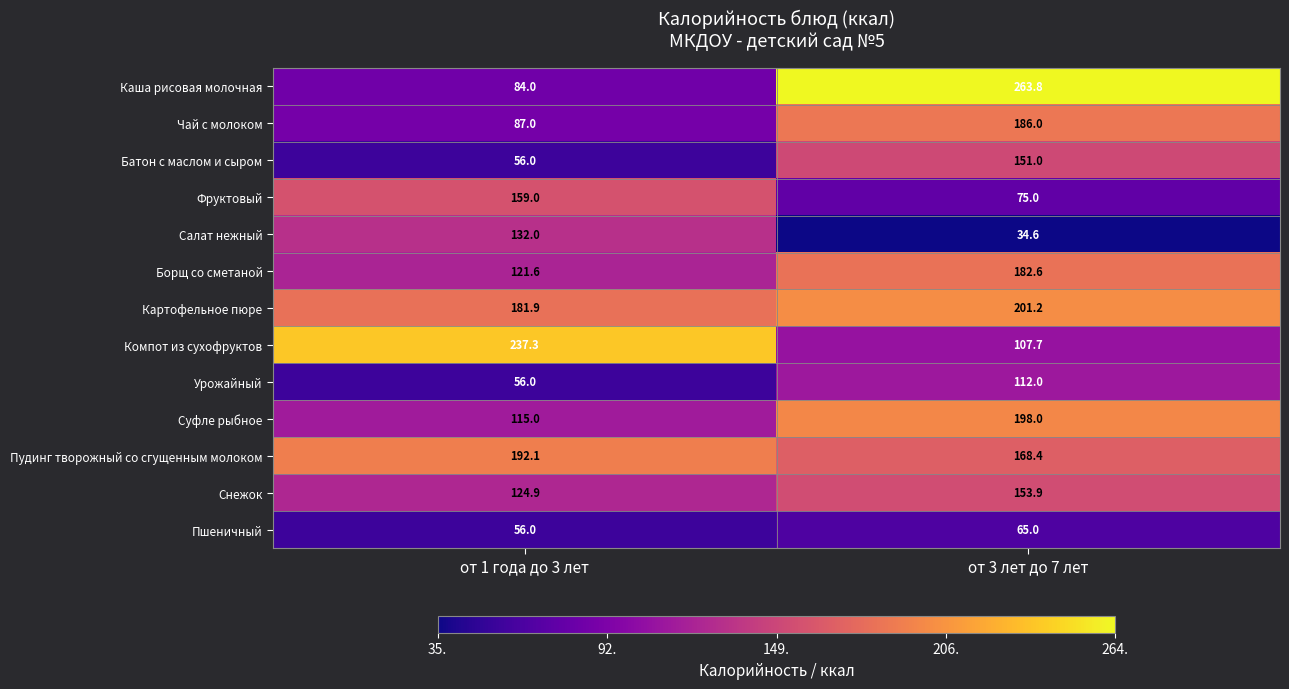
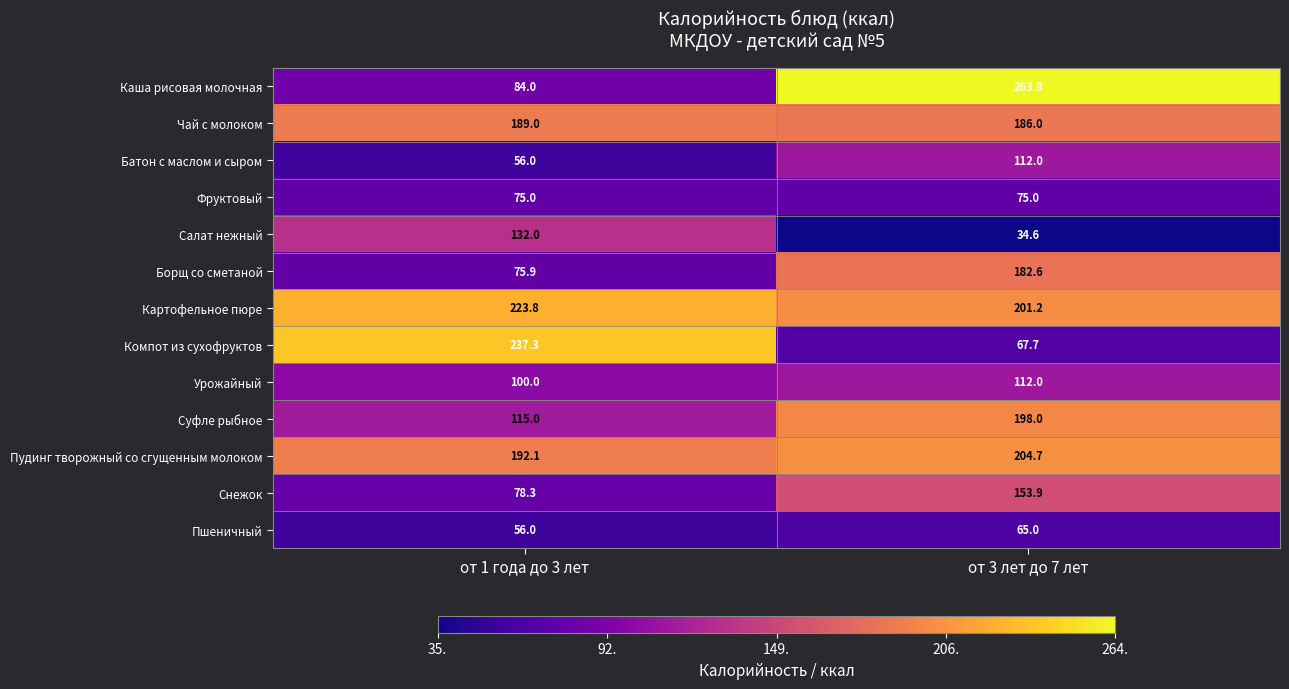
  {
    "Каша рисовая молочная": {
      "от 1 года до 3 лет": 84.0,
      "от 3 лет до 7 лет": 263.8
    },
    "Чай с молоком": {
-     "от 1 года до 3 лет": 87.0,
+     "от 1 года до 3 лет": 189.0,
      "от 3 лет до 7 лет": 186.0
    },
    "Батон с маслом и сыром": {
      "от 1 года до 3 лет": 56.0,
-     "от 3 лет до 7 лет": 151.0
+     "от 3 лет до 7 лет": 112.0
    },
    "Фруктовый": {
-     "от 1 года до 3 лет": 159.0,
+     "от 1 года до 3 лет": 75.0,
      "от 3 лет до 7 лет": 75.0
    },
    "Салат нежный": {
      "от 1 года до 3 лет": 132.0,
      "от 3 лет до 7 лет": 34.6
    },
    "Борщ со сметаной": {
-     "от 1 года до 3 лет": 121.6,
+     "от 1 года до 3 лет": 75.9,
      "от 3 лет до 7 лет": 182.6
    },
    "Картофельное пюре": {
-     "от 1 года до 3 лет": 181.9,
+     "от 1 года до 3 лет": 223.8,
      "от 3 лет до 7 лет": 201.2
    },
    "Компот из сухофруктов": {
      "от 1 года до 3 лет": 237.3,
-     "от 3 лет до 7 лет": 107.7
+     "от 3 лет до 7 лет": 67.7
    },
    "Урожайный": {
-     "от 1 года до 3 лет": 56.0,
+     "от 1 года до 3 лет": 100.0,
      "от 3 лет до 7 лет": 112.0
    },
    "Суфле рыбное": {
      "от 1 года до 3 лет": 115.0,
      "от 3 лет до 7 лет": 198.0
    },
    "Пудинг творожный со сгущенным молоком": {
      "от 1 года до 3 лет": 192.1,
-     "от 3 лет до 7 лет": 168.4
+     "от 3 лет до 7 лет": 204.7
    },
    "Снежок": {
-     "от 1 года до 3 лет": 124.9,
+     "от 1 года до 3 лет": 78.3,
      "от 3 лет до 7 лет": 153.9
    },
    "Пшеничный": {
      "от 1 года до 3 лет": 56.0,
      "от 3 лет до 7 лет": 65.0
    }
  }
